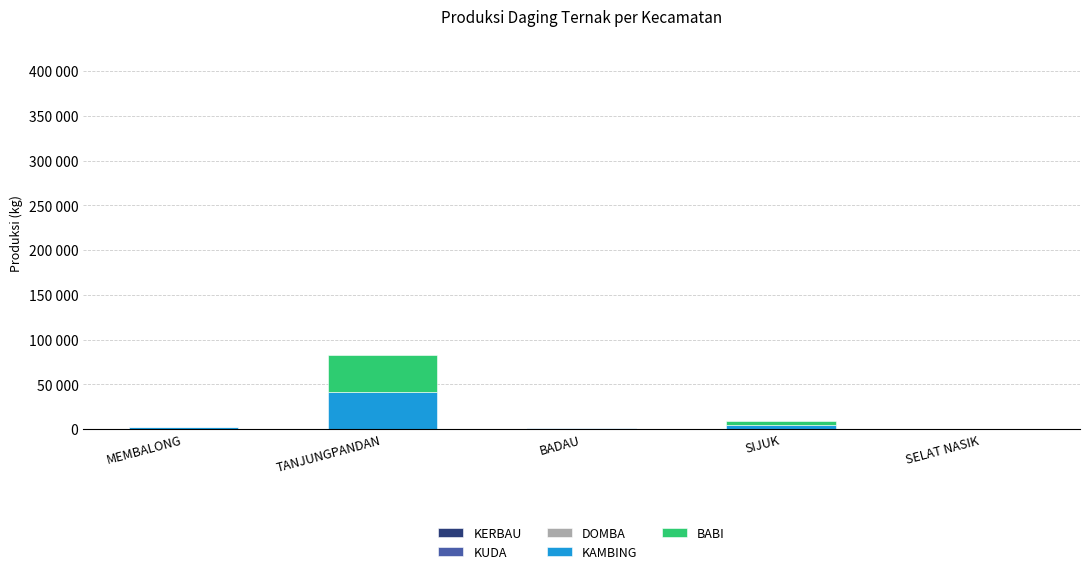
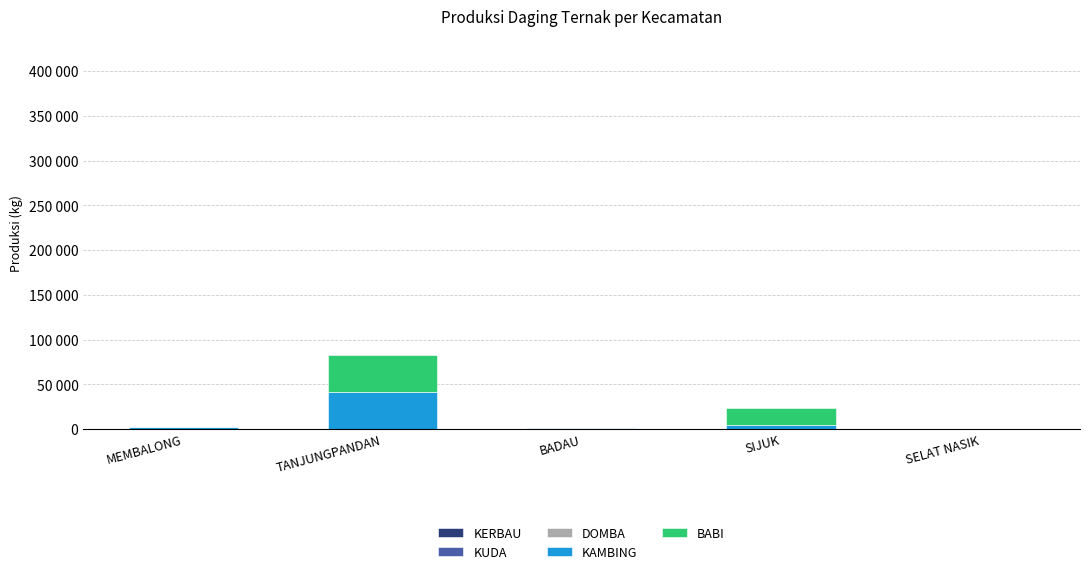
  {
    "DOMBA": {
      "MEMBALONG": 0,
      "TANJUNGPANDAN": 0,
      "BADAU": 0,
      "SIJUK": 0,
      "SELAT NASIK": 0
    },
    "KAMBING": {
      "TANJUNGPANDAN": 40000,
      "SIJUK": 0
    },
    "BABI": {
      "MEMBALONG": 0,
      "TANJUNGPANDAN": 40000,
      "BADAU": 0,
-     "SIJUK": 10000,
+     "SIJUK": 20000,
      "SELAT NASIK": 0
    }
  }
